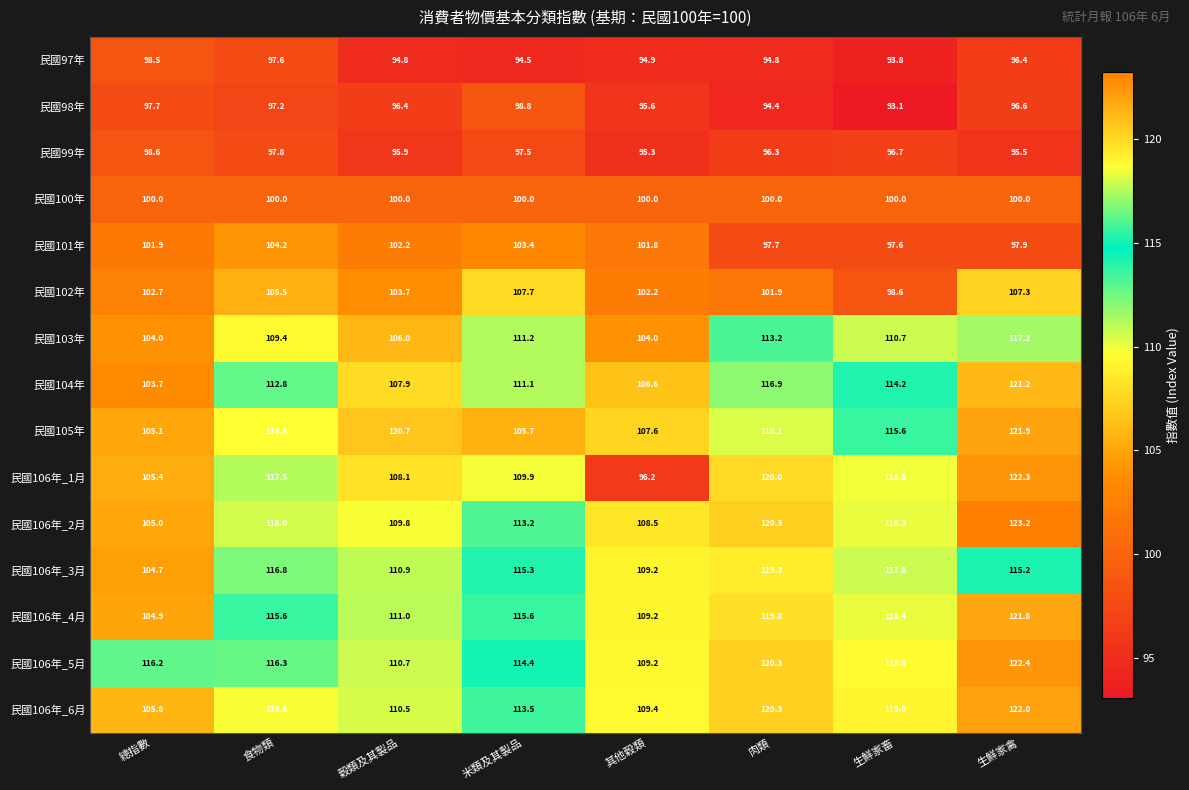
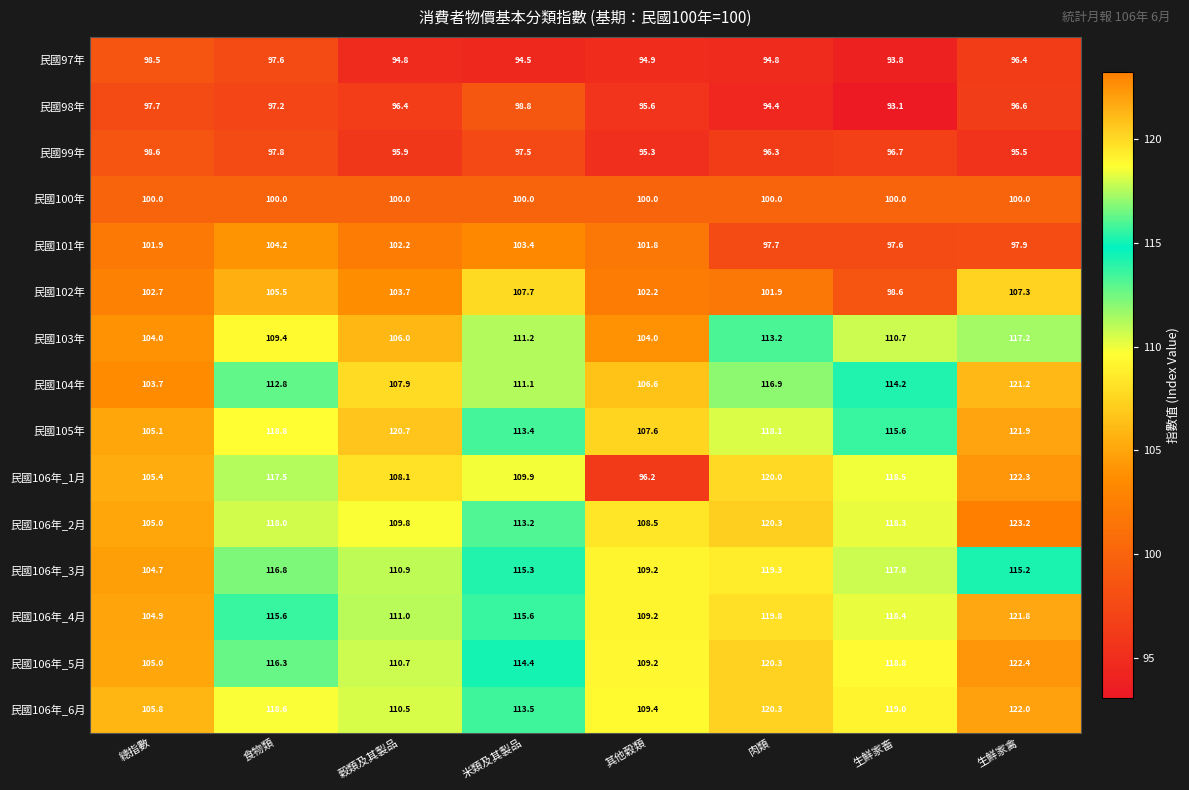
  {
    "民國97年": {
      "總指數": 98.5,
      "食物類": 97.6,
      "穀類及其製品": 94.8,
      "米類及其製品": 94.5,
      "其他穀類": 94.9,
      "肉類": 94.8,
      "生鮮家畜": 93.8,
      "生鮮家禽": 96.4
    },
    "民國98年": {
      "總指數": 97.7,
      "食物類": 97.2,
      "穀類及其製品": 96.4,
      "米類及其製品": 98.8,
      "其他穀類": 95.6,
      "肉類": 94.4,
      "生鮮家畜": 93.1,
      "生鮮家禽": 96.6
    },
    "民國99年": {
      "總指數": 98.6,
      "食物類": 97.8,
      "穀類及其製品": 95.9,
      "米類及其製品": 97.5,
      "其他穀類": 95.3,
      "肉類": 96.3,
      "生鮮家畜": 96.7,
      "生鮮家禽": 95.5
    },
    "民國100年": {
      "總指數": 100.0,
      "食物類": 100.0,
      "穀類及其製品": 100.0,
      "米類及其製品": 100.0,
      "其他穀類": 100.0,
      "肉類": 100.0,
      "生鮮家畜": 100.0,
      "生鮮家禽": 100.0
    },
    "民國101年": {
      "總指數": 101.9,
      "食物類": 104.2,
      "穀類及其製品": 102.2,
      "米類及其製品": 103.4,
      "其他穀類": 101.8,
      "肉類": 97.7,
      "生鮮家畜": 97.6,
      "生鮮家禽": 97.9
    },
    "民國102年": {
      "總指數": 102.7,
      "食物類": 105.5,
      "穀類及其製品": 103.7,
      "米類及其製品": 107.7,
      "其他穀類": 102.2,
      "肉類": 101.9,
      "生鮮家畜": 98.6,
      "生鮮家禽": 107.3
    },
    "民國103年": {
      "總指數": 104.0,
      "食物類": 109.4,
      "穀類及其製品": 106.0,
      "米類及其製品": 111.2,
      "其他穀類": 104.0,
      "肉類": 113.2,
      "生鮮家畜": 110.7,
      "生鮮家禽": 117.2
    },
    "民國104年": {
      "總指數": 103.7,
      "食物類": 112.8,
      "穀類及其製品": 107.9,
      "米類及其製品": 111.1,
      "其他穀類": 106.6,
      "肉類": 116.9,
      "生鮮家畜": 114.2,
      "生鮮家禽": 121.2
    },
    "民國105年": {
      "總指數": 105.1,
      "食物類": 118.8,
      "穀類及其製品": 120.7,
-     "米類及其製品": 105.7,
+     "米類及其製品": 113.4,
      "其他穀類": 107.6,
      "肉類": 118.1,
      "生鮮家畜": 115.6,
      "生鮮家禽": 121.9
    },
    "民國106年_1月": {
      "總指數": 105.4,
      "食物類": 117.5,
      "穀類及其製品": 108.1,
      "米類及其製品": 109.9,
      "其他穀類": 96.2,
      "肉類": 120.0,
      "生鮮家畜": 118.5,
      "生鮮家禽": 122.3
    },
    "民國106年_2月": {
      "總指數": 105.0,
      "食物類": 118.0,
      "穀類及其製品": 109.8,
      "米類及其製品": 113.2,
      "其他穀類": 108.5,
      "肉類": 120.3,
      "生鮮家畜": 118.3,
      "生鮮家禽": 123.2
    },
    "民國106年_3月": {
      "總指數": 104.7,
      "食物類": 116.8,
      "穀類及其製品": 110.9,
      "米類及其製品": 115.3,
      "其他穀類": 109.2,
      "肉類": 119.3,
      "生鮮家畜": 117.8,
      "生鮮家禽": 115.2
    },
    "民國106年_4月": {
      "總指數": 104.9,
      "食物類": 115.6,
      "穀類及其製品": 111.0,
      "米類及其製品": 115.6,
      "其他穀類": 109.2,
      "肉類": 119.8,
      "生鮮家畜": 118.4,
      "生鮮家禽": 121.8
    },
    "民國106年_5月": {
-     "總指數": 116.2,
+     "總指數": 105.0,
      "食物類": 116.3,
      "穀類及其製品": 110.7,
      "米類及其製品": 114.4,
      "其他穀類": 109.2,
      "肉類": 120.3,
      "生鮮家畜": 118.8,
      "生鮮家禽": 122.4
    },
    "民國106年_6月": {
      "總指數": 105.8,
      "食物類": 118.6,
      "穀類及其製品": 110.5,
      "米類及其製品": 113.5,
      "其他穀類": 109.4,
      "肉類": 120.3,
      "生鮮家畜": 119.0,
      "生鮮家禽": 122.0
    }
  }
